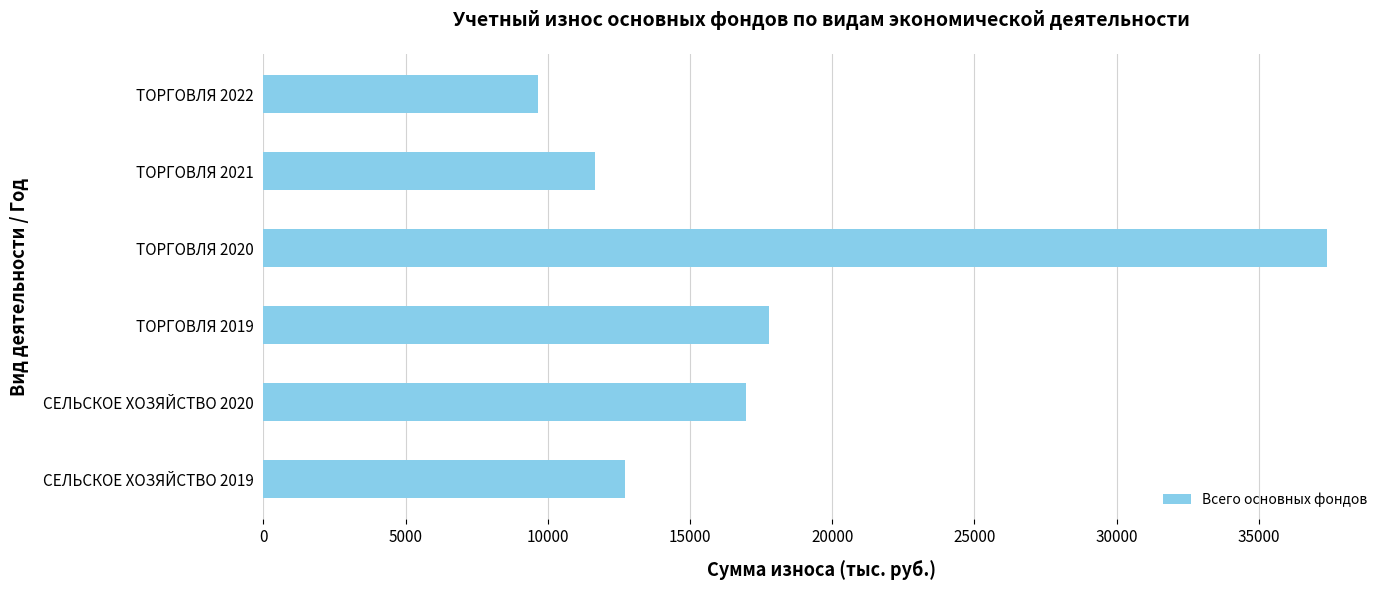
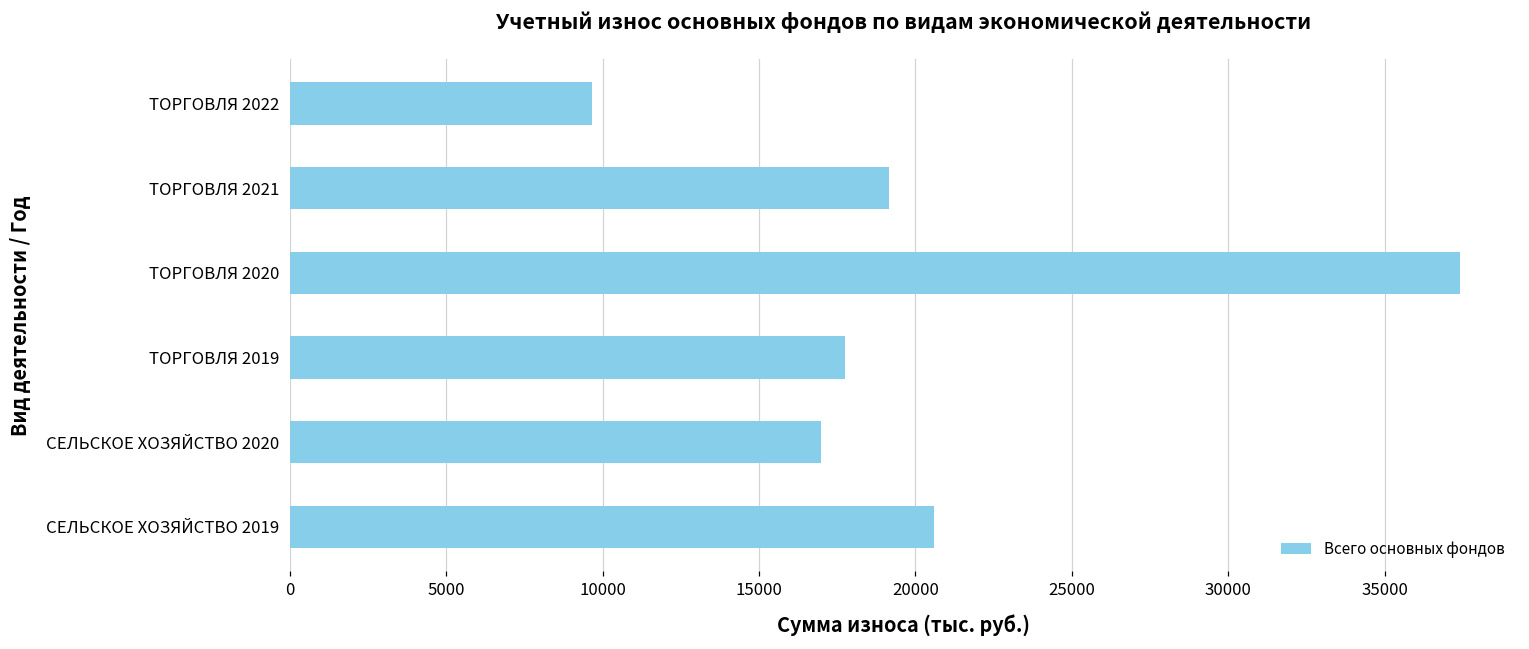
  {
    "ТОРГОВЛЯ 2022": 9600,
-   "ТОРГОВЛЯ 2021": 11700,
+   "ТОРГОВЛЯ 2021": 19200,
    "ТОРГОВЛЯ 2020": 37400,
    "ТОРГОВЛЯ 2019": 17800,
    "СЕЛЬСКОЕ ХОЗЯЙСТВО 2020": 17000,
-   "СЕЛЬСКОЕ ХОЗЯЙСТВО 2019": 12700
+   "СЕЛЬСКОЕ ХОЗЯЙСТВО 2019": 20600
  }
